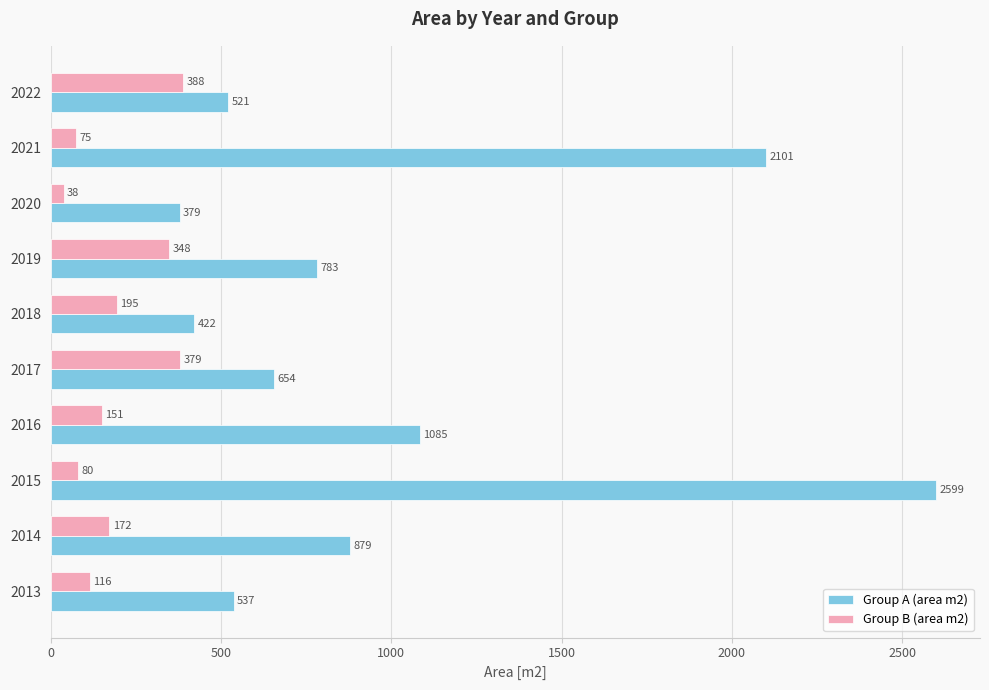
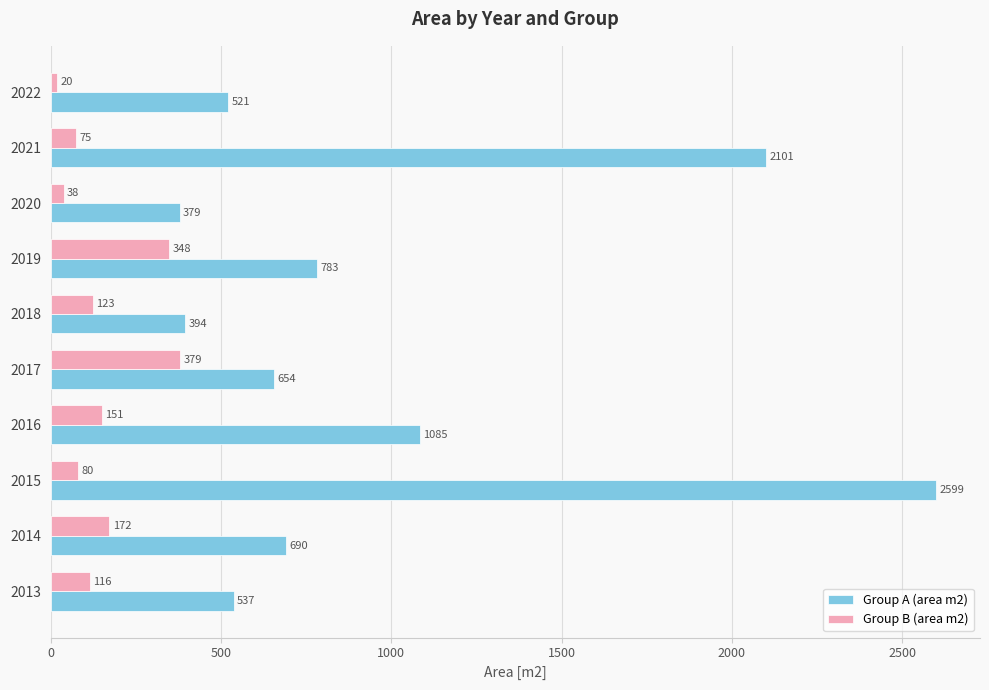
  {
    "Group A (area m2)": {
      "2022": 521,
      "2021": 2101,
      "2020": 379,
      "2019": 783,
-     "2018": 422,
+     "2018": 394,
      "2017": 654,
      "2016": 1085,
      "2015": 2599,
-     "2014": 879,
+     "2014": 690,
      "2013": 537
    },
    "Group B (area m2)": {
-     "2022": 388,
+     "2022": 20,
      "2021": 75,
      "2020": 38,
      "2019": 348,
-     "2018": 195,
+     "2018": 123,
      "2017": 379,
      "2016": 151,
      "2015": 80,
      "2014": 172,
      "2013": 116
    }
  }
